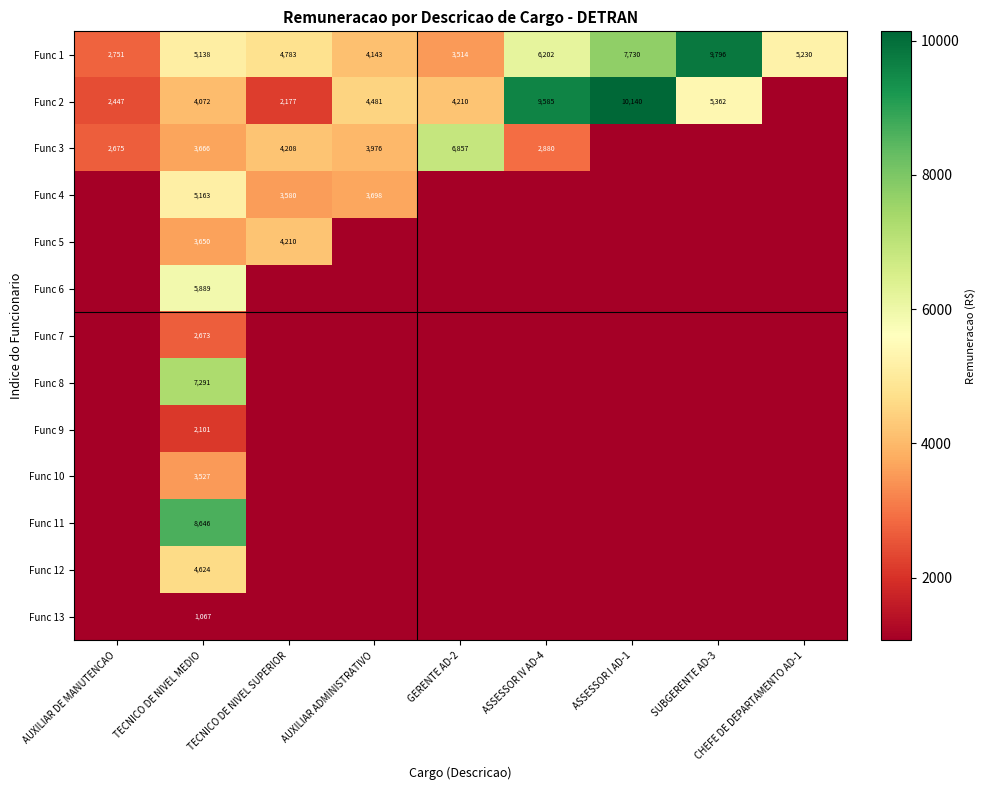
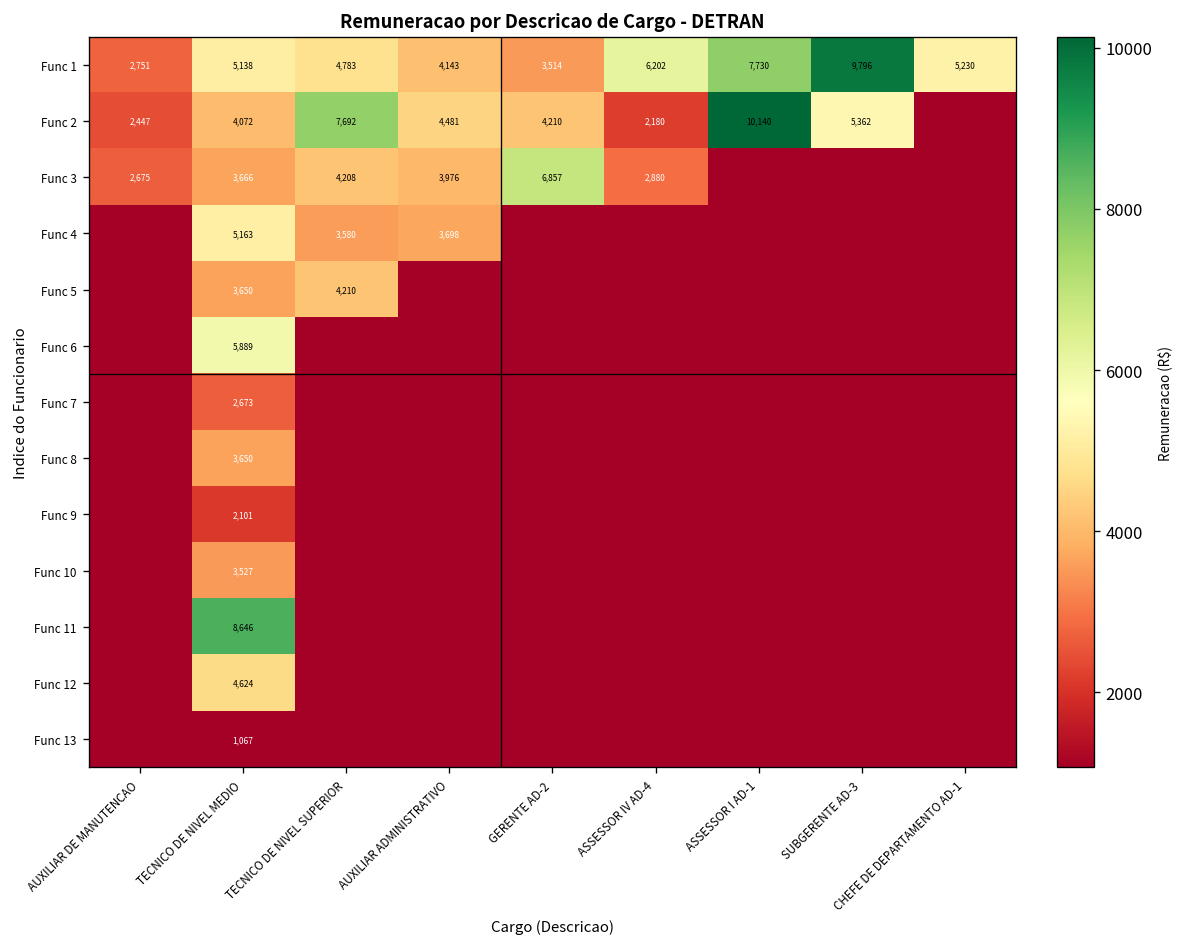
  {
    "Func 1": {
      "AUXILIAR DE MANUTENCAO": "2,751",
      "TECNICO DE NIVEL MEDIO": "5,138",
      "TECNICO DE NIVEL SUPERIOR": "4,783",
      "AUXILIAR ADMINISTRATIVO": "4,143",
      "GERENTE AD-2": "3,514",
      "ASSESSOR IV AD-4": "6,202",
      "ASSESSOR I AD-1": "7,730",
      "SUBGERENTE AD-3": "9,796",
      "CHEFE DE DEPARTAMENTO AD-1": "5,230"
    },
    "Func 2": {
      "AUXILIAR DE MANUTENCAO": "2,447",
      "TECNICO DE NIVEL MEDIO": "4,072",
-     "TECNICO DE NIVEL SUPERIOR": "2,177",
+     "TECNICO DE NIVEL SUPERIOR": "7,692",
      "AUXILIAR ADMINISTRATIVO": "4,481",
      "GERENTE AD-2": "4,210",
-     "ASSESSOR IV AD-4": "9,585",
+     "ASSESSOR IV AD-4": "2,180",
      "ASSESSOR I AD-1": "10,140",
      "SUBGERENTE AD-3": "5,362"
    },
    "Func 3": {
      "AUXILIAR DE MANUTENCAO": "2,675",
      "TECNICO DE NIVEL MEDIO": "3,666",
      "TECNICO DE NIVEL SUPERIOR": "4,208",
      "AUXILIAR ADMINISTRATIVO": "3,976",
      "GERENTE AD-2": "6,857",
      "ASSESSOR IV AD-4": "2,880"
    },
    "Func 4": {
      "TECNICO DE NIVEL MEDIO": "5,163",
      "TECNICO DE NIVEL SUPERIOR": "3,580",
      "AUXILIAR ADMINISTRATIVO": "3,698"
    },
    "Func 5": {
      "TECNICO DE NIVEL MEDIO": "3,650",
      "TECNICO DE NIVEL SUPERIOR": "4,210"
    },
    "Func 6": {
      "TECNICO DE NIVEL MEDIO": "5,889"
    },
    "Func 7": {
      "TECNICO DE NIVEL MEDIO": "2,673"
    },
    "Func 8": {
-     "TECNICO DE NIVEL MEDIO": "7,291"
+     "TECNICO DE NIVEL MEDIO": "3,650"
    },
    "Func 9": {
      "TECNICO DE NIVEL MEDIO": "2,101"
    },
    "Func 10": {
      "TECNICO DE NIVEL MEDIO": "3,527"
    },
    "Func 11": {
      "TECNICO DE NIVEL MEDIO": "8,646"
    },
    "Func 12": {
      "TECNICO DE NIVEL MEDIO": "4,624"
    },
    "Func 13": {
      "TECNICO DE NIVEL MEDIO": "1,067"
    }
  }
